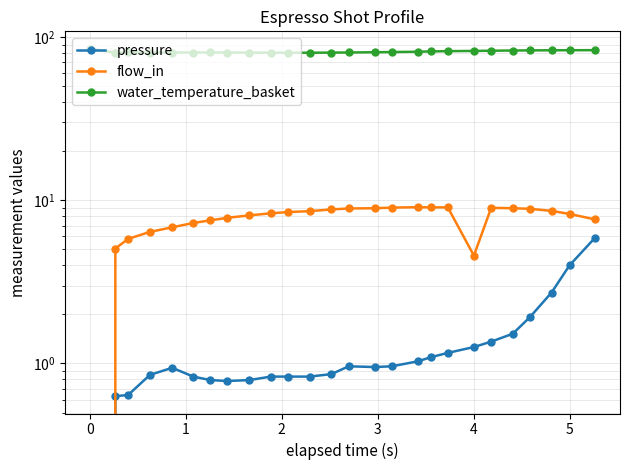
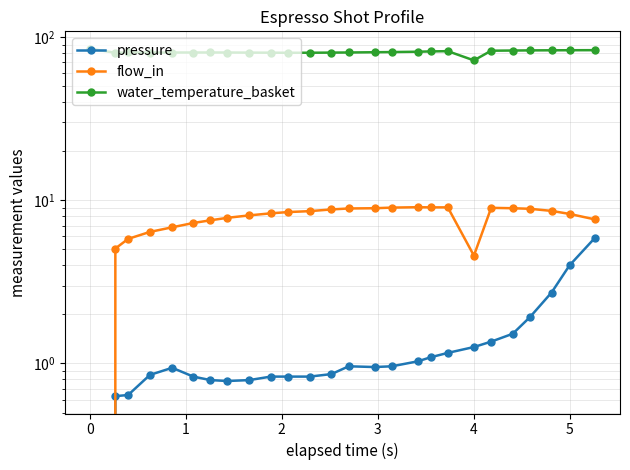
  {
    "pressure": {
      "4": 1.3
    },
    "flow_in": {
      "4": 4.6
    },
    "water_temperature_basket": {
-     "4": 80
+     "4": 70
    }
  }
